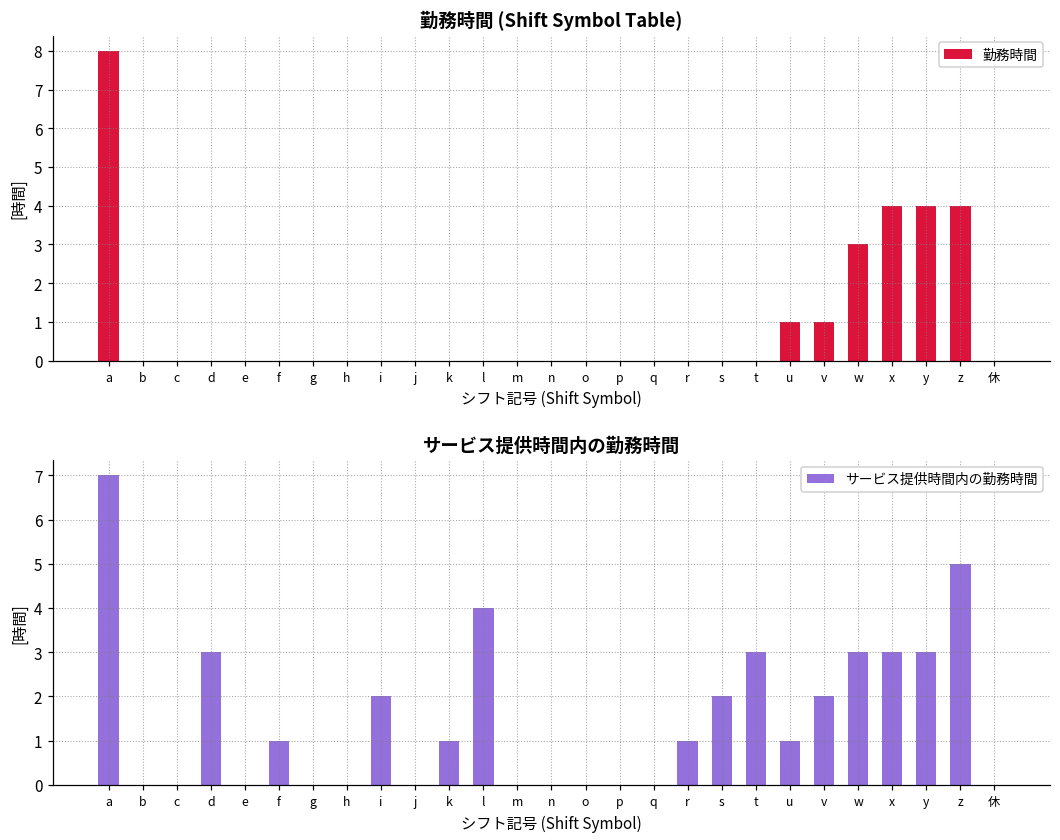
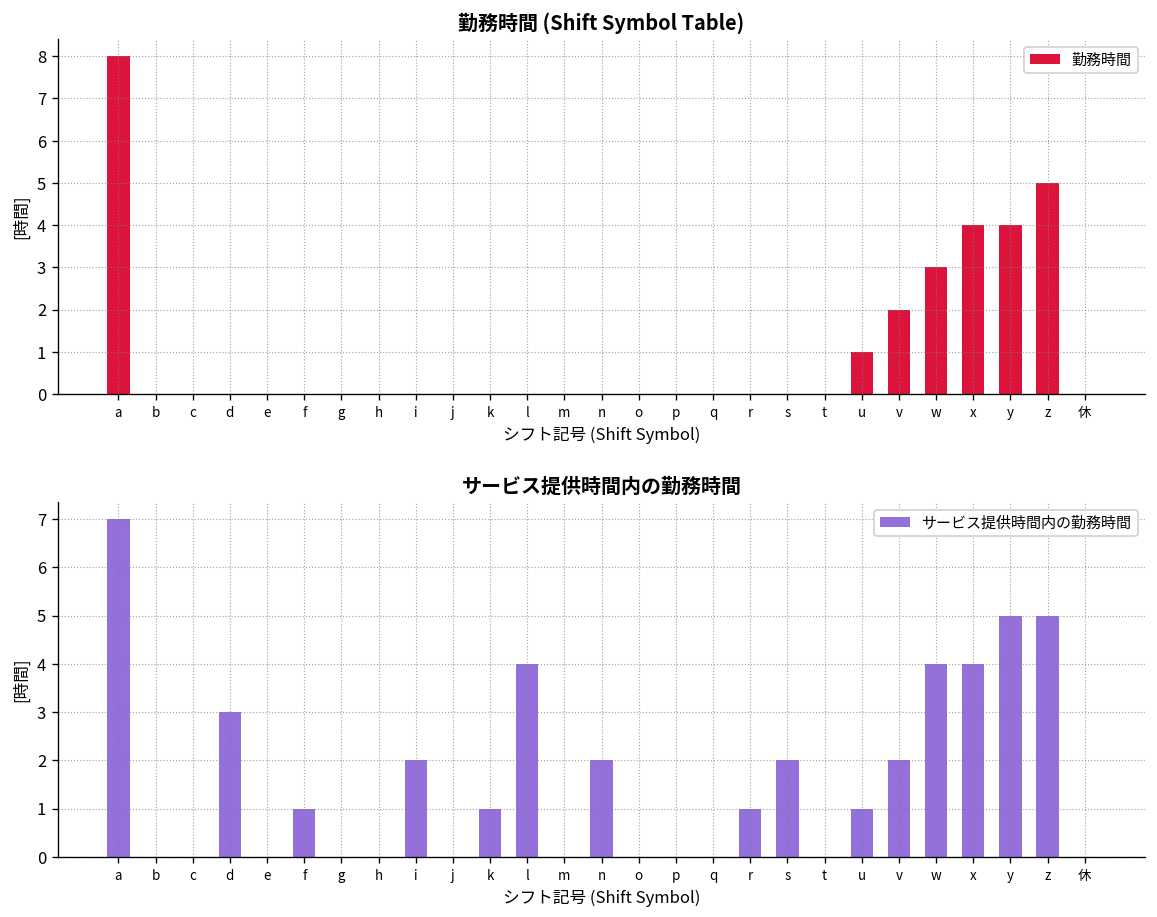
  {
    "勤務時間 (Shift Symbol Table)": {
      "a": 8,
      "b": 0,
      "c": 0,
      "d": 0,
      "e": 0,
      "f": 0,
      "g": 0,
      "h": 0,
      "i": 0,
      "j": 0,
      "k": 0,
      "l": 0,
      "m": 0,
      "n": 0,
      "o": 0,
      "p": 0,
      "q": 0,
      "r": 0,
      "s": 0,
      "t": 0,
      "u": 1,
-     "v": 1,
+     "v": 2,
      "w": 3,
      "x": 4,
      "y": 4,
-     "z": 4,
+     "z": 5,
      "休": 0
    },
    "サービス提供時間内の勤務時間": {
      "a": 7,
      "b": 0,
      "c": 0,
      "d": 3,
      "e": 0,
      "f": 1,
      "g": 0,
      "h": 0,
      "i": 2,
      "j": 0,
      "k": 1,
      "l": 4,
      "m": 0,
-     "n": 0,
+     "n": 2,
      "o": 0,
      "p": 0,
      "q": 0,
      "r": 1,
      "s": 2,
-     "t": 3,
+     "t": 0,
      "u": 1,
      "v": 2,
-     "w": 3,
-     "x": 3,
-     "y": 3,
+     "w": 4,
+     "x": 4,
+     "y": 5,
      "z": 5,
      "休": 0
    }
  }
